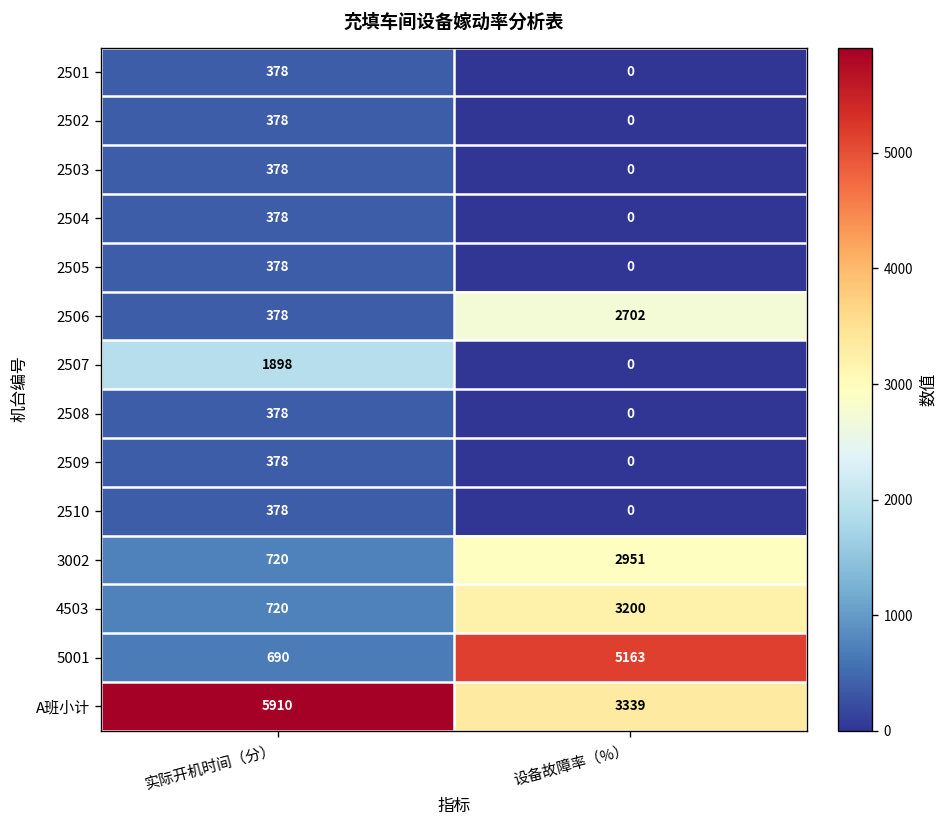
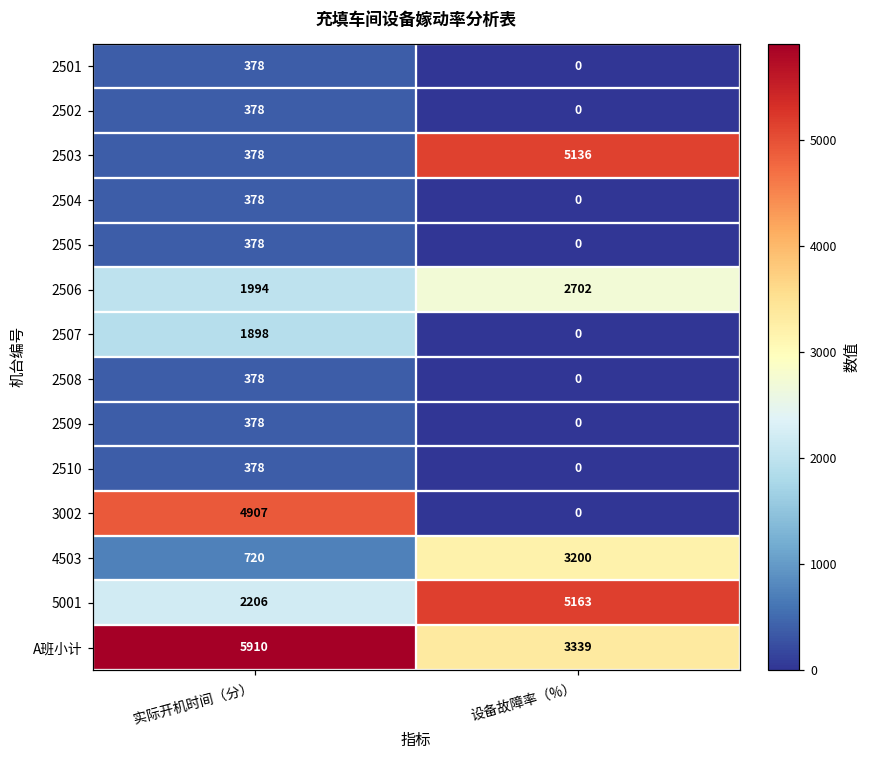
  {
    "2501": {
      "实际开机时间（分）": 378,
      "设备故障率（%）": 0
    },
    "2502": {
      "实际开机时间（分）": 378,
      "设备故障率（%）": 0
    },
    "2503": {
      "实际开机时间（分）": 378,
-     "设备故障率（%）": 0
+     "设备故障率（%）": 5136
    },
    "2504": {
      "实际开机时间（分）": 378,
      "设备故障率（%）": 0
    },
    "2505": {
      "实际开机时间（分）": 378,
      "设备故障率（%）": 0
    },
    "2506": {
-     "实际开机时间（分）": 378,
+     "实际开机时间（分）": 1994,
      "设备故障率（%）": 2702
    },
    "2507": {
      "实际开机时间（分）": 1898,
      "设备故障率（%）": 0
    },
    "2508": {
      "实际开机时间（分）": 378,
      "设备故障率（%）": 0
    },
    "2509": {
      "实际开机时间（分）": 378,
      "设备故障率（%）": 0
    },
    "2510": {
      "实际开机时间（分）": 378,
      "设备故障率（%）": 0
    },
    "3002": {
-     "实际开机时间（分）": 720,
-     "设备故障率（%）": 2951
+     "实际开机时间（分）": 4907,
+     "设备故障率（%）": 0
    },
    "4503": {
      "实际开机时间（分）": 720,
      "设备故障率（%）": 3200
    },
    "5001": {
-     "实际开机时间（分）": 690,
+     "实际开机时间（分）": 2206,
      "设备故障率（%）": 5163
    },
    "A班小计": {
      "实际开机时间（分）": 5910,
      "设备故障率（%）": 3339
    }
  }
